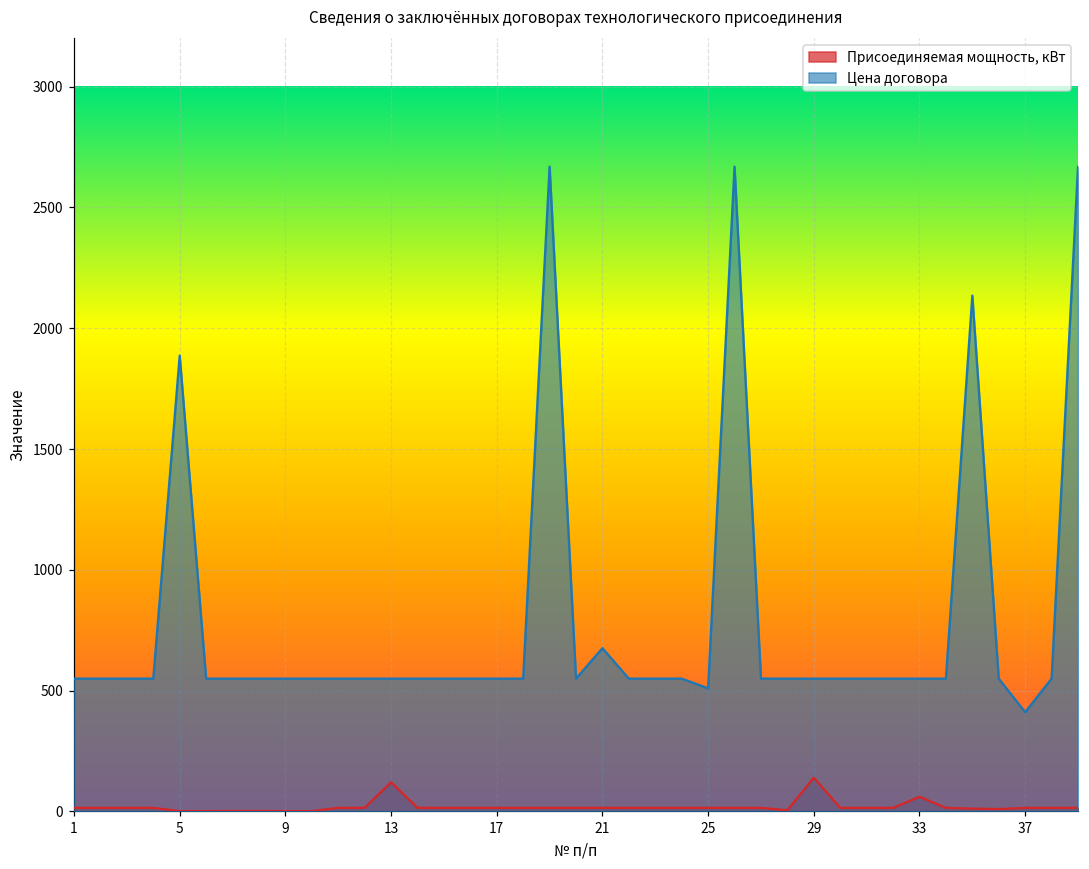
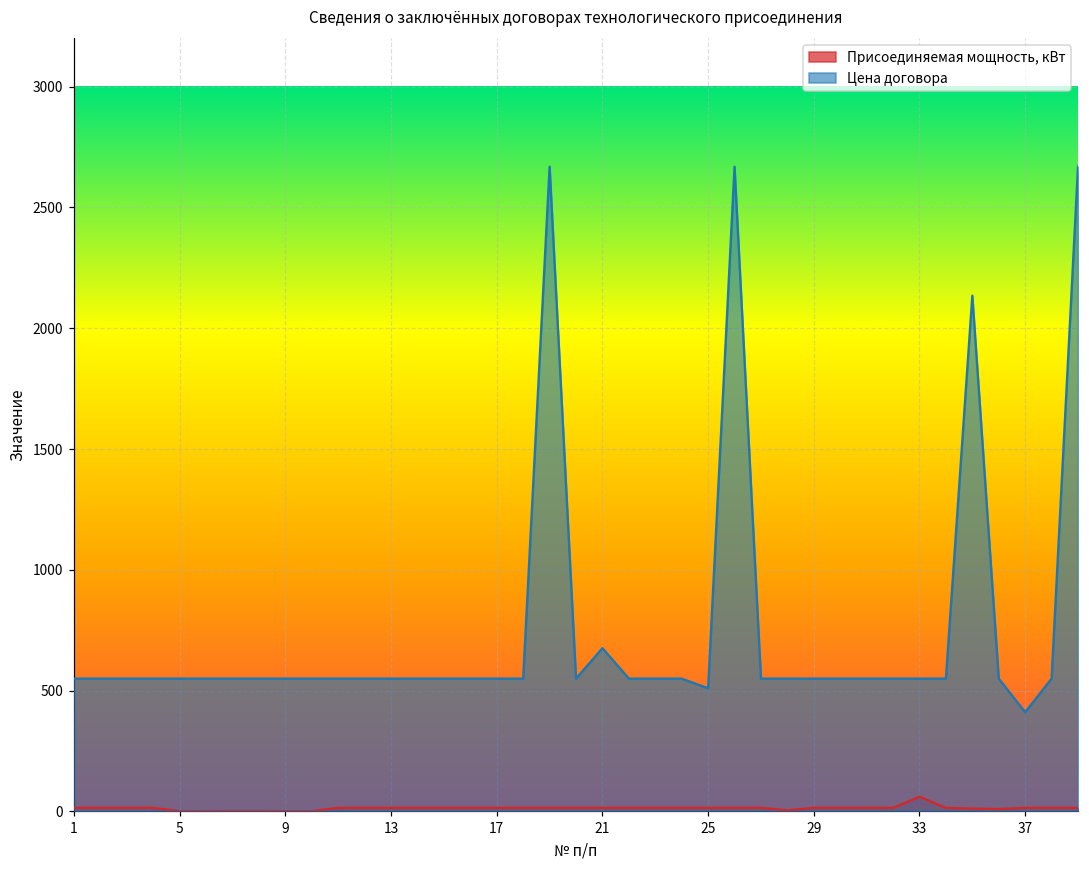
  {
    "Присоединяемая мощность, кВт": {
      "1": 20,
      "5": 0,
      "9": 0,
-     "13": 120,
+     "13": 20,
      "17": 20,
      "21": 20,
      "25": 20,
-     "29": 140,
+     "29": 20,
      "33": 60,
      "37": 20
    },
    "Цена договора": {
      "1": 550,
-     "5": 1890,
+     "5": 550,
      "9": 550,
      "13": 550,
      "17": 550,
      "21": 680,
      "25": 510,
      "29": 550,
      "33": 550,
      "37": 410
    }
  }
